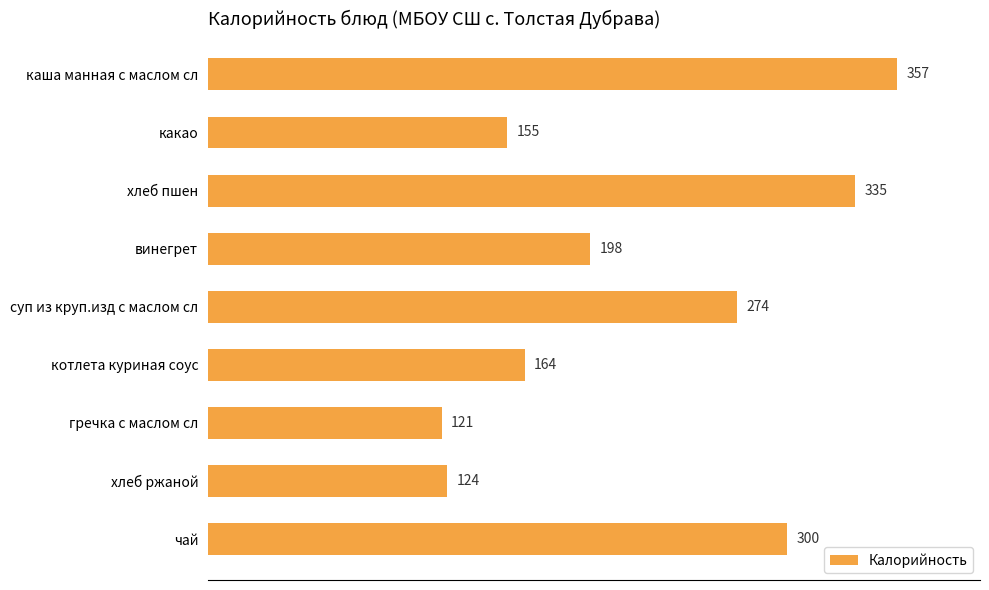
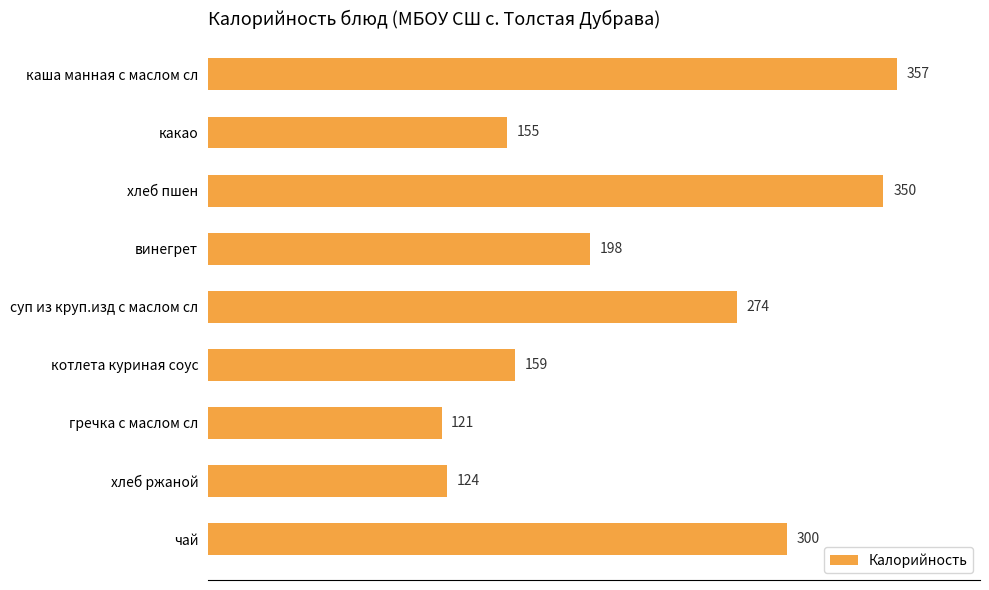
  {
    "каша манная с маслом сл": 357,
    "какао": 155,
-   "хлеб пшен": 335,
+   "хлеб пшен": 350,
    "винегрет": 198,
    "суп из круп.изд с маслом сл": 274,
-   "котлета куриная соус": 164,
+   "котлета куриная соус": 159,
    "гречка с маслом сл": 121,
    "хлеб ржаной": 124,
    "чай": 300
  }
